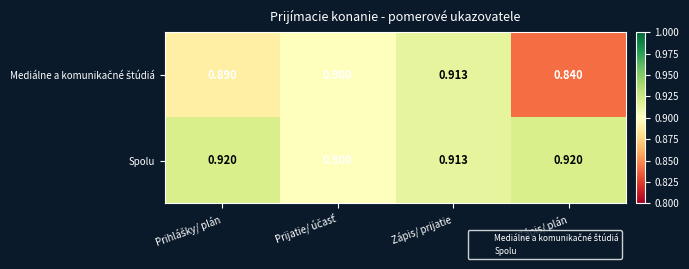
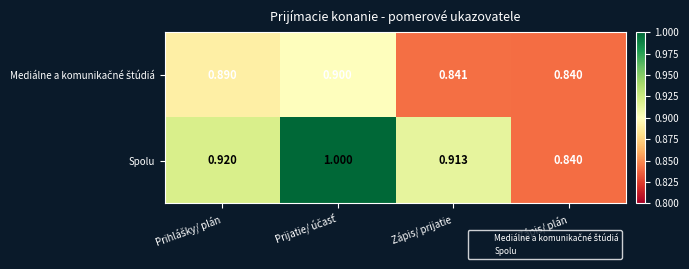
  {
    "Mediálne a komunikačné štúdiá": {
      "Prihlášky/ plán": 0.890,
      "Prijatie/ účasť": 0.900,
-     "Zápis/ prijatie": 0.913,
+     "Zápis/ prijatie": 0.841,
      "Zápis/ plán": 0.840
    },
    "Spolu": {
      "Prihlášky/ plán": 0.920,
-     "Prijatie/ účasť": 0.900,
+     "Prijatie/ účasť": 1.000,
      "Zápis/ prijatie": 0.913,
-     "Zápis/ plán": 0.920
+     "Zápis/ plán": 0.840
    }
  }
